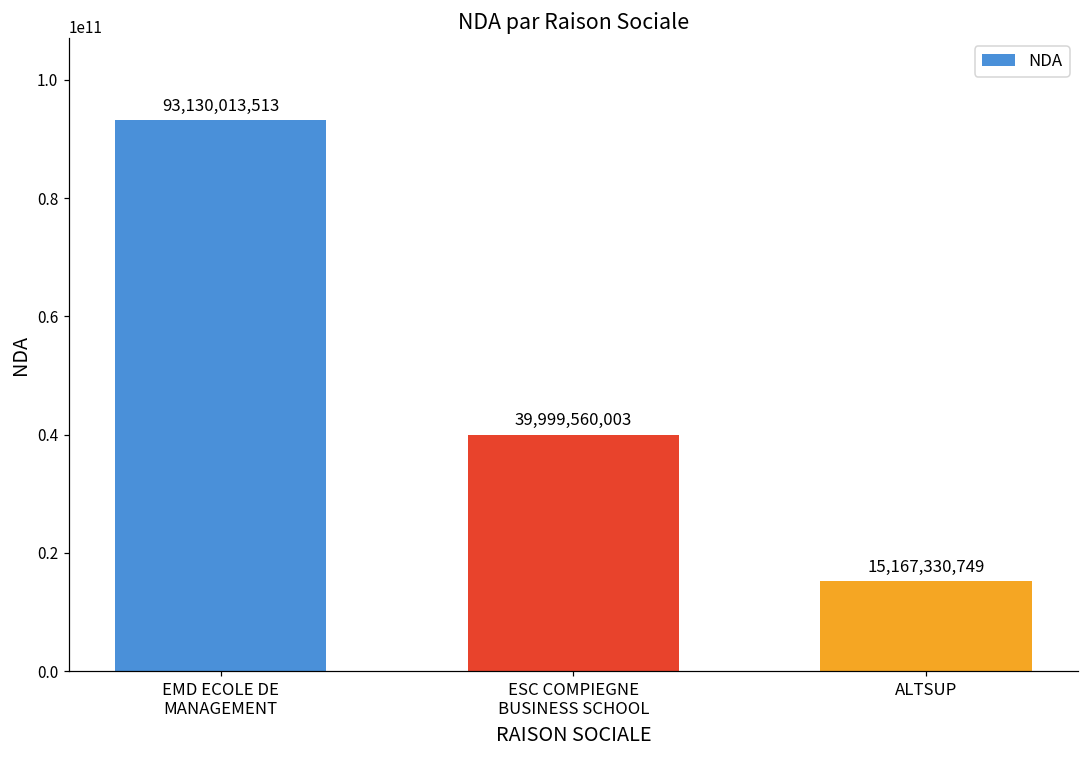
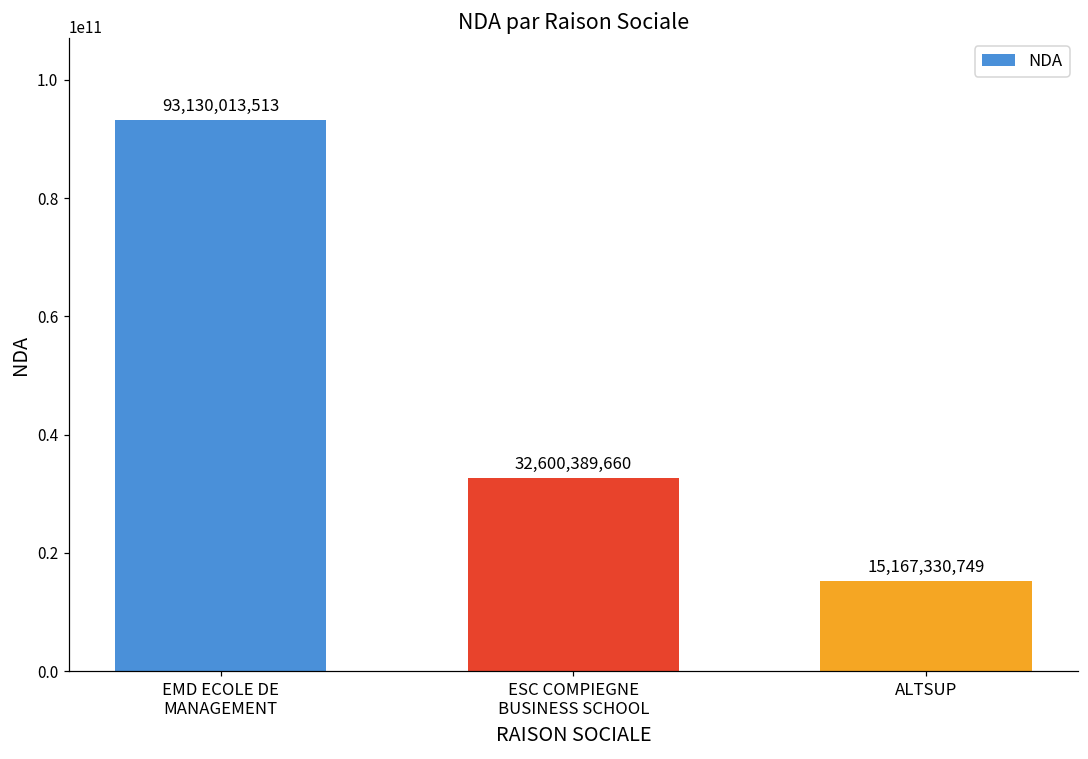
  {
    "EMD ECOLE DE MANAGEMENT": "93,130,013,513",
-   "ESC COMPIEGNE BUSINESS SCHOOL": "39,999,560,003",
+   "ESC COMPIEGNE BUSINESS SCHOOL": "32,600,389,660",
    "ALTSUP": "15,167,330,749"
  }
